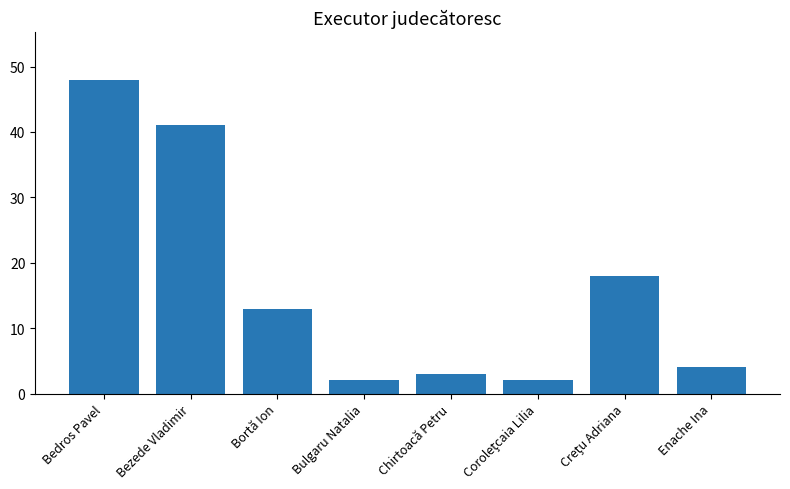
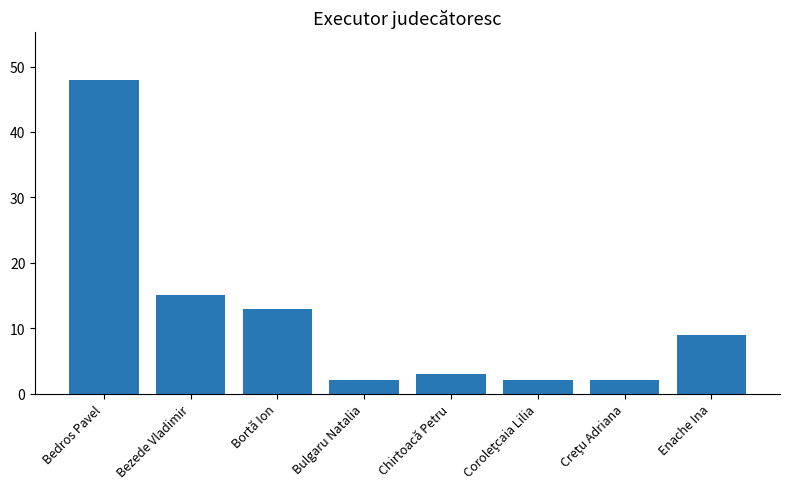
  {
    "Bedros Pavel": 48,
-   "Bezede Vladimir": 41,
+   "Bezede Vladimir": 15,
    "Bortă Ion": 13,
    "Bulgaru Natalia": 2,
    "Chirtoacă Petru": 3,
    "Coroleţcaia Lilia": 2,
-   "Creţu Adriana": 18,
-   "Enache Ina": 4
+   "Creţu Adriana": 2,
+   "Enache Ina": 9
  }
